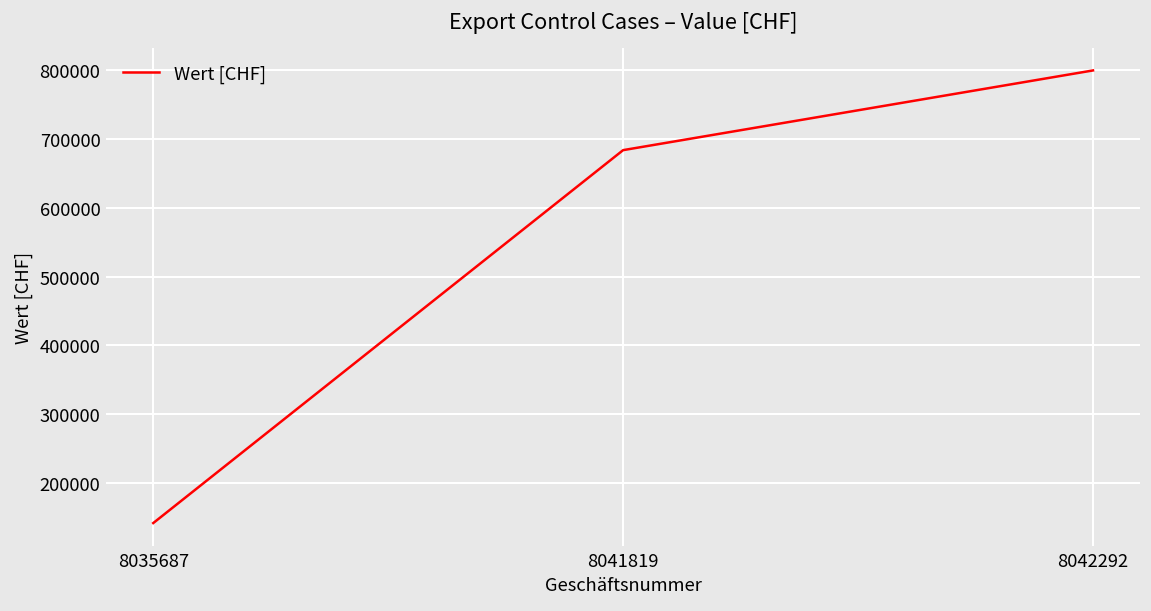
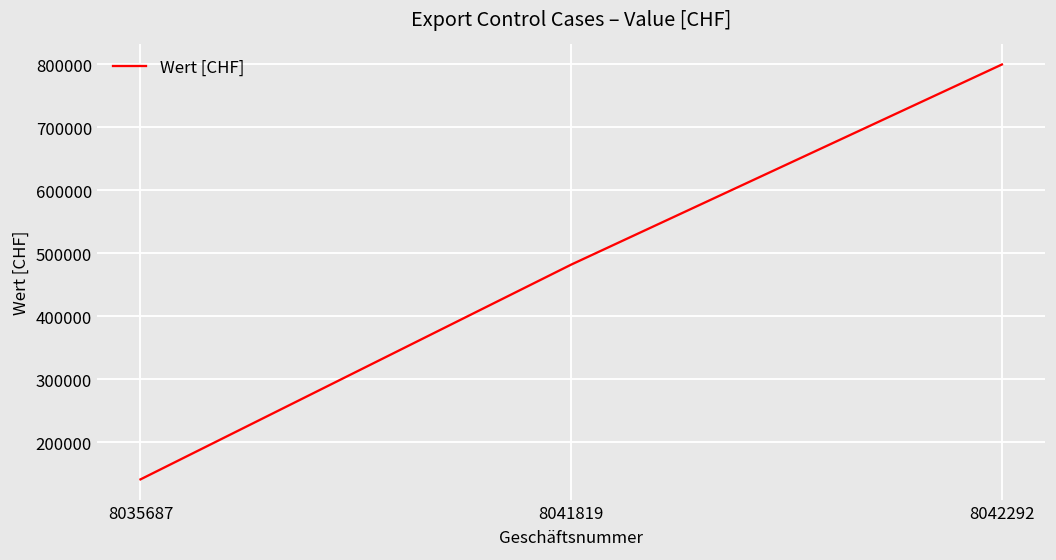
  {
    "8035687": 140000,
-   "8041819": 680000,
+   "8041819": 480000,
    "8042292": 800000
  }
